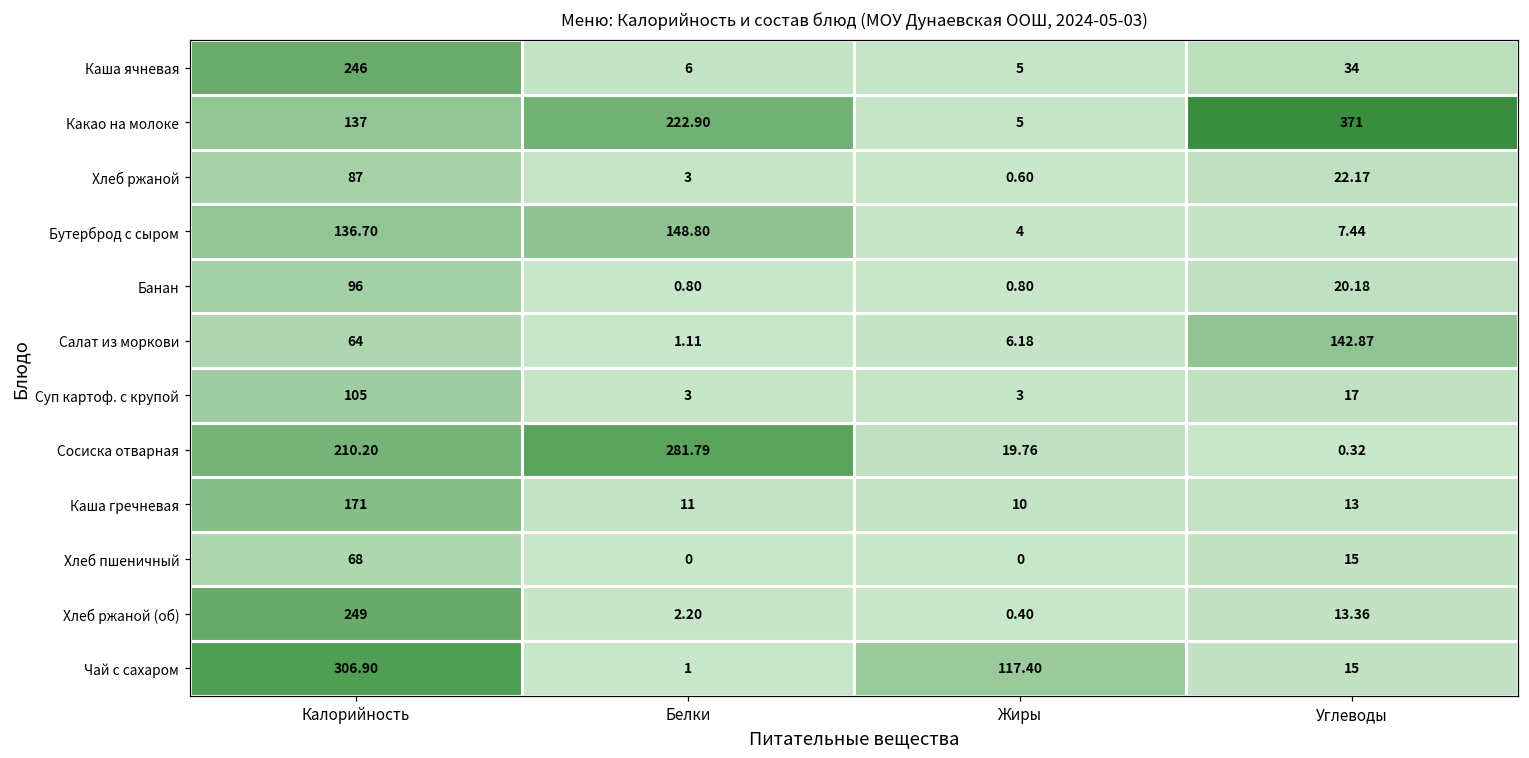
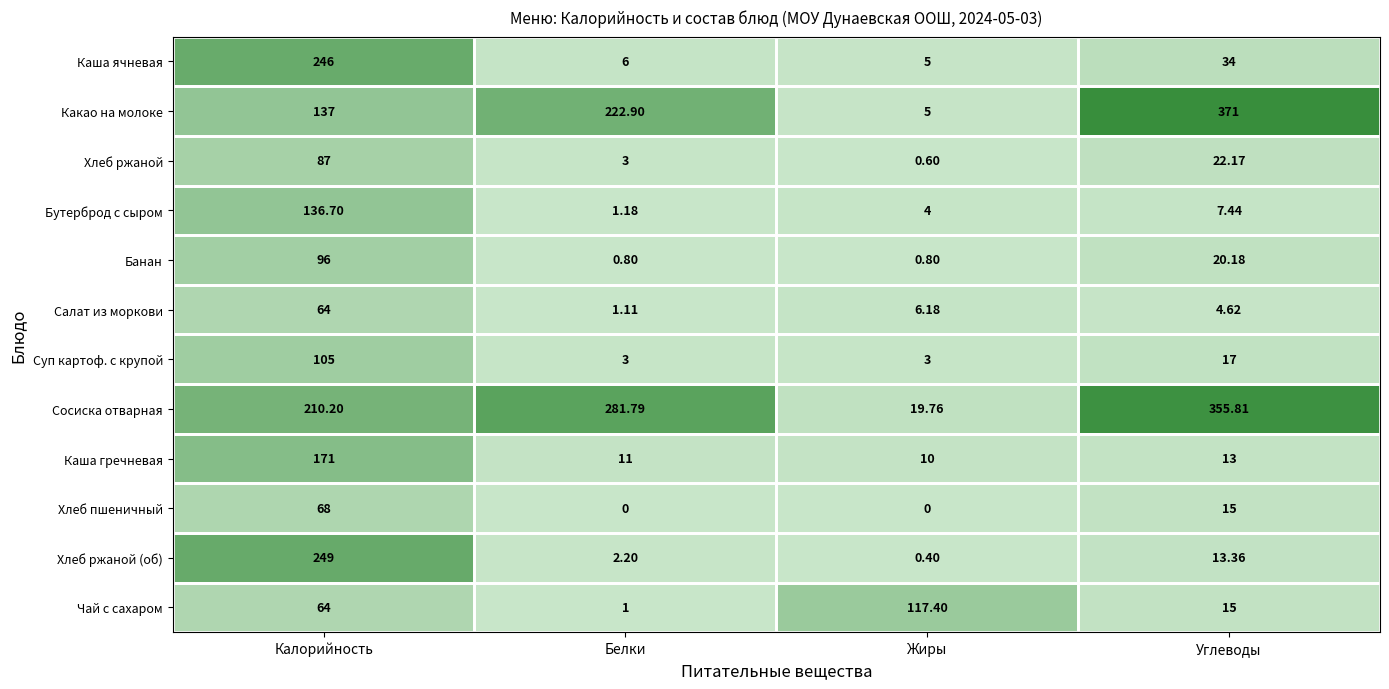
  {
    "Каша ячневая": {
      "Калорийность": 246,
      "Белки": 6,
      "Жиры": 5,
      "Углеводы": 34
    },
    "Какао на молоке": {
      "Калорийность": 137,
      "Белки": 222.90,
      "Жиры": 5,
      "Углеводы": 371
    },
    "Хлеб ржаной": {
      "Калорийность": 87,
      "Белки": 3,
      "Жиры": 0.60,
      "Углеводы": 22.17
    },
    "Бутерброд с сыром": {
      "Калорийность": 136.70,
-     "Белки": 148.80,
+     "Белки": 1.18,
      "Жиры": 4,
      "Углеводы": 7.44
    },
    "Банан": {
      "Калорийность": 96,
      "Белки": 0.80,
      "Жиры": 0.80,
      "Углеводы": 20.18
    },
    "Салат из моркови": {
      "Калорийность": 64,
      "Белки": 1.11,
      "Жиры": 6.18,
-     "Углеводы": 142.87
+     "Углеводы": 4.62
    },
    "Суп картоф. с крупой": {
      "Калорийность": 105,
      "Белки": 3,
      "Жиры": 3,
      "Углеводы": 17
    },
    "Сосиска отварная": {
      "Калорийность": 210.20,
      "Белки": 281.79,
      "Жиры": 19.76,
-     "Углеводы": 0.32
+     "Углеводы": 355.81
    },
    "Каша гречневая": {
      "Калорийность": 171,
      "Белки": 11,
      "Жиры": 10,
      "Углеводы": 13
    },
    "Хлеб пшеничный": {
      "Калорийность": 68,
      "Белки": 0,
      "Жиры": 0,
      "Углеводы": 15
    },
    "Хлеб ржаной (об)": {
      "Калорийность": 249,
      "Белки": 2.20,
      "Жиры": 0.40,
      "Углеводы": 13.36
    },
    "Чай с сахаром": {
-     "Калорийность": 306.90,
+     "Калорийность": 64,
      "Белки": 1,
      "Жиры": 117.40,
      "Углеводы": 15
    }
  }
